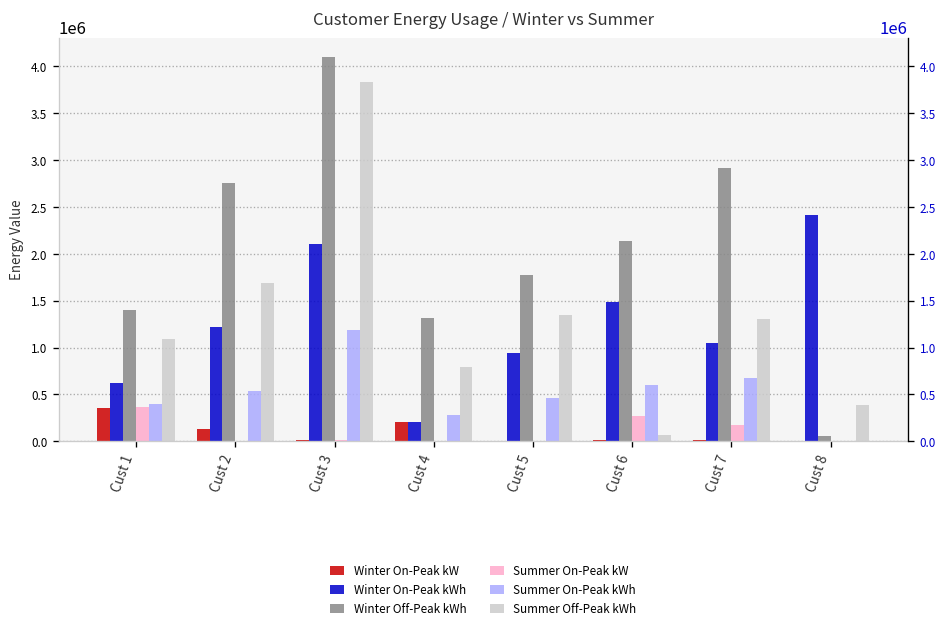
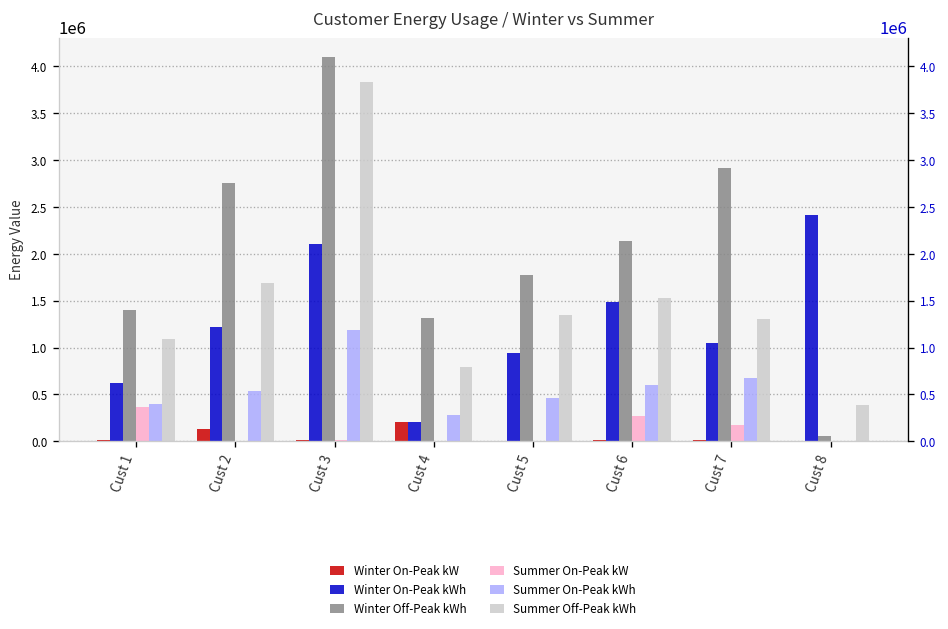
  {
    "Winter On-Peak kW": {
-     "Cust 1": 400000,
+     "Cust 1": 0,
      "Cust 2": 100000,
      "Cust 4": 200000
    },
    "Winter On-Peak kWh": {
      "Cust 1": 600000,
      "Cust 2": 1200000,
      "Cust 3": 2100000,
      "Cust 4": 200000,
      "Cust 5": 900000,
      "Cust 6": 1500000,
      "Cust 7": 1100000,
      "Cust 8": 2400000
    },
    "Winter Off-Peak kWh": {
      "Cust 1": 1400000,
      "Cust 2": 2800000,
      "Cust 3": 4100000,
      "Cust 4": 1300000,
      "Cust 5": 1800000,
      "Cust 6": 2100000,
      "Cust 7": 2900000,
      "Cust 8": 100000
    },
    "Summer On-Peak kW": {
      "Cust 1": 400000,
      "Cust 6": 300000,
      "Cust 7": 200000
    },
    "Summer On-Peak kWh": {
      "Cust 1": 400000,
      "Cust 2": 500000,
      "Cust 3": 1200000,
      "Cust 4": 300000,
      "Cust 5": 500000,
      "Cust 6": 600000,
      "Cust 7": 700000
    },
    "Summer Off-Peak kWh": {
      "Cust 1": 1100000,
      "Cust 2": 1700000,
      "Cust 3": 3800000,
      "Cust 4": 800000,
      "Cust 5": 1300000,
-     "Cust 6": 100000,
+     "Cust 6": 1500000,
      "Cust 7": 1300000,
      "Cust 8": 400000
    }
  }
